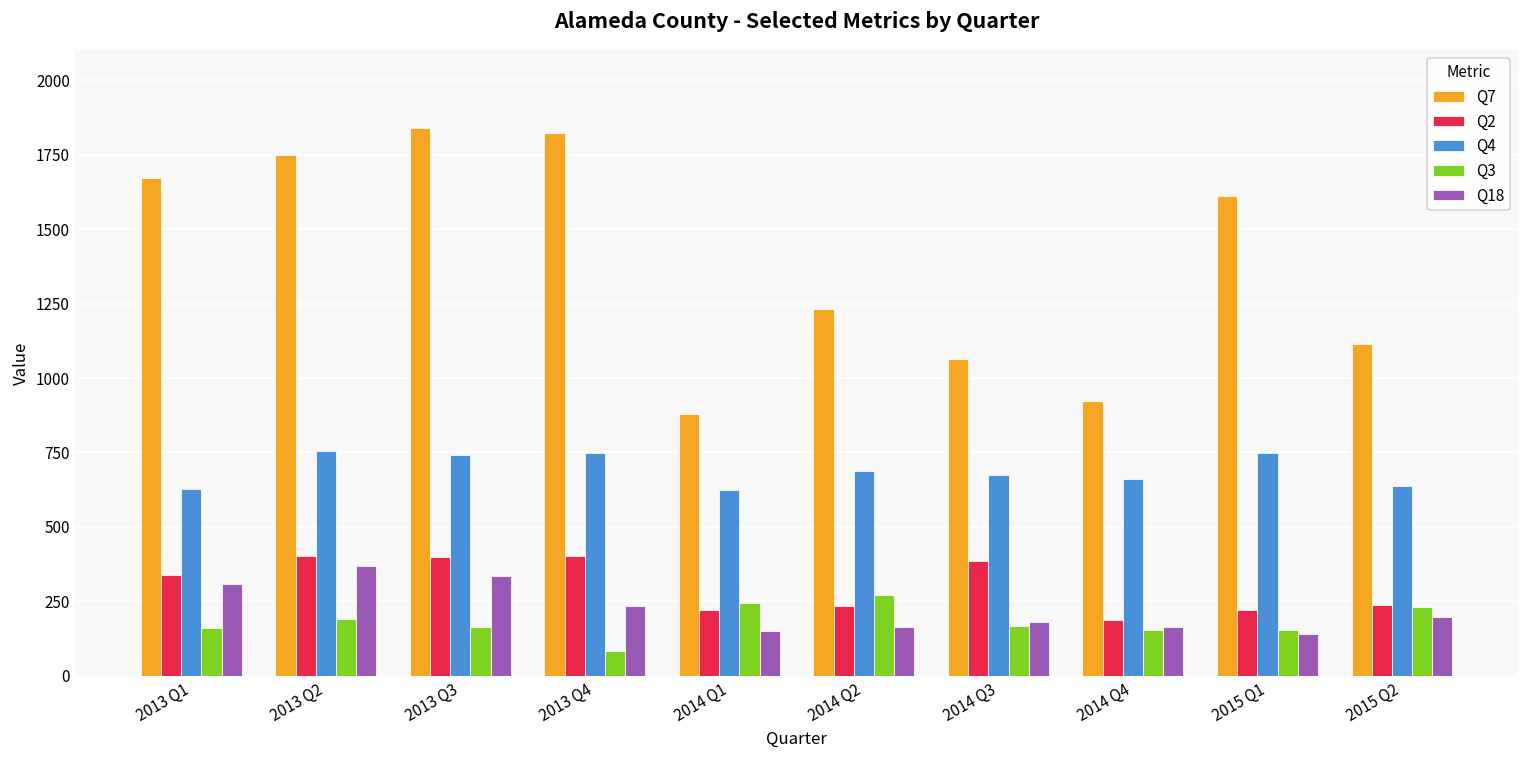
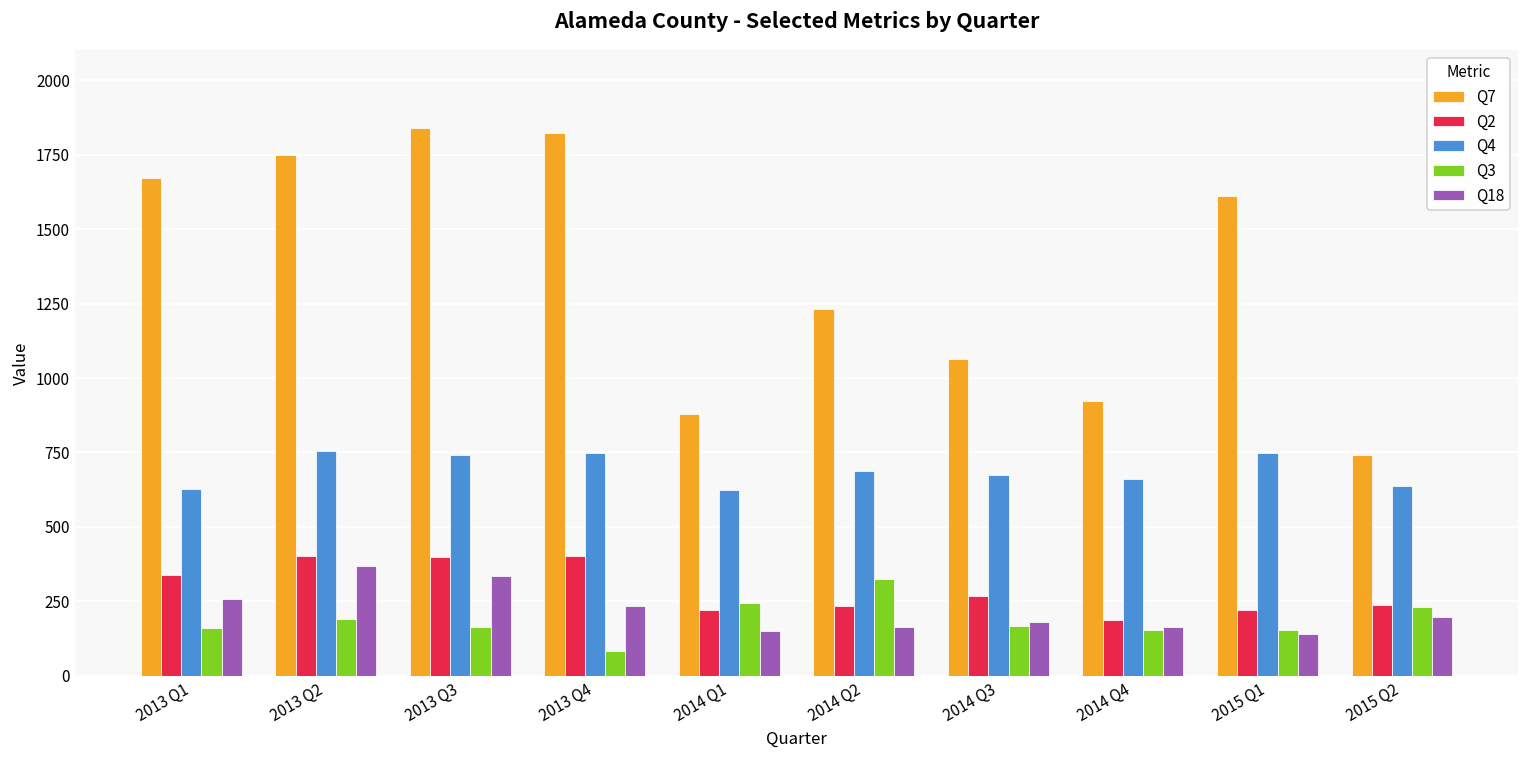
  {
    "Q7": {
      "2013 Q1": 1670,
      "2013 Q2": 1750,
      "2013 Q3": 1840,
      "2013 Q4": 1820,
      "2014 Q1": 880,
      "2014 Q2": 1230,
      "2014 Q3": 1070,
      "2014 Q4": 920,
      "2015 Q1": 1610,
-     "2015 Q2": 1120
+     "2015 Q2": 740
    },
    "Q2": {
      "2013 Q1": 340,
      "2013 Q2": 400,
      "2013 Q3": 400,
      "2013 Q4": 400,
      "2014 Q1": 220,
      "2014 Q2": 230,
-     "2014 Q3": 380,
+     "2014 Q3": 270,
      "2014 Q4": 190,
      "2015 Q1": 220,
      "2015 Q2": 240
    },
    "Q4": {
      "2013 Q1": 630,
      "2013 Q2": 760,
      "2013 Q3": 740,
      "2013 Q4": 750,
      "2014 Q1": 620,
      "2014 Q2": 690,
      "2014 Q3": 670,
      "2014 Q4": 660,
      "2015 Q1": 750,
      "2015 Q2": 640
    },
    "Q3": {
      "2013 Q1": 160,
      "2013 Q2": 190,
      "2013 Q3": 170,
      "2013 Q4": 90,
      "2014 Q1": 240,
-     "2014 Q2": 270,
+     "2014 Q2": 330,
      "2014 Q3": 170,
      "2014 Q4": 160,
      "2015 Q1": 160,
      "2015 Q2": 230
    },
    "Q18": {
-     "2013 Q1": 310,
+     "2013 Q1": 260,
      "2013 Q2": 370,
      "2013 Q3": 330,
      "2013 Q4": 240,
      "2014 Q1": 150,
      "2014 Q2": 160,
      "2014 Q3": 180,
      "2014 Q4": 170,
      "2015 Q1": 140,
      "2015 Q2": 200
    }
  }
